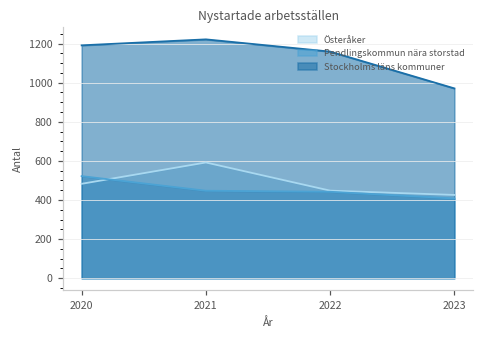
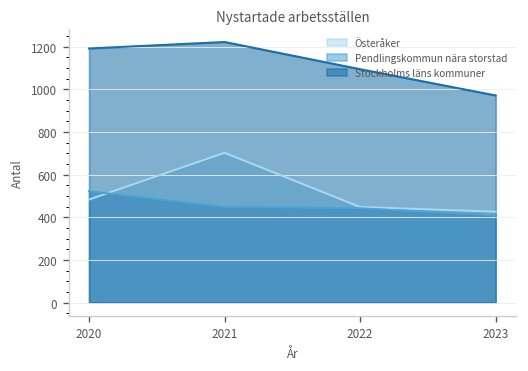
  {
    "Österåker": {
      "2020": 480,
-     "2021": 590,
+     "2021": 700,
      "2023": 430
    },
    "Pendlingskommun nära storstad": {
      "2020": 520,
      "2021": 450,
      "2023": 410
    },
    "Stockholms läns kommuner": {
      "2020": 1190,
      "2021": 1220,
-     "2022": 1160,
+     "2022": 1090,
      "2023": 970
    }
  }
